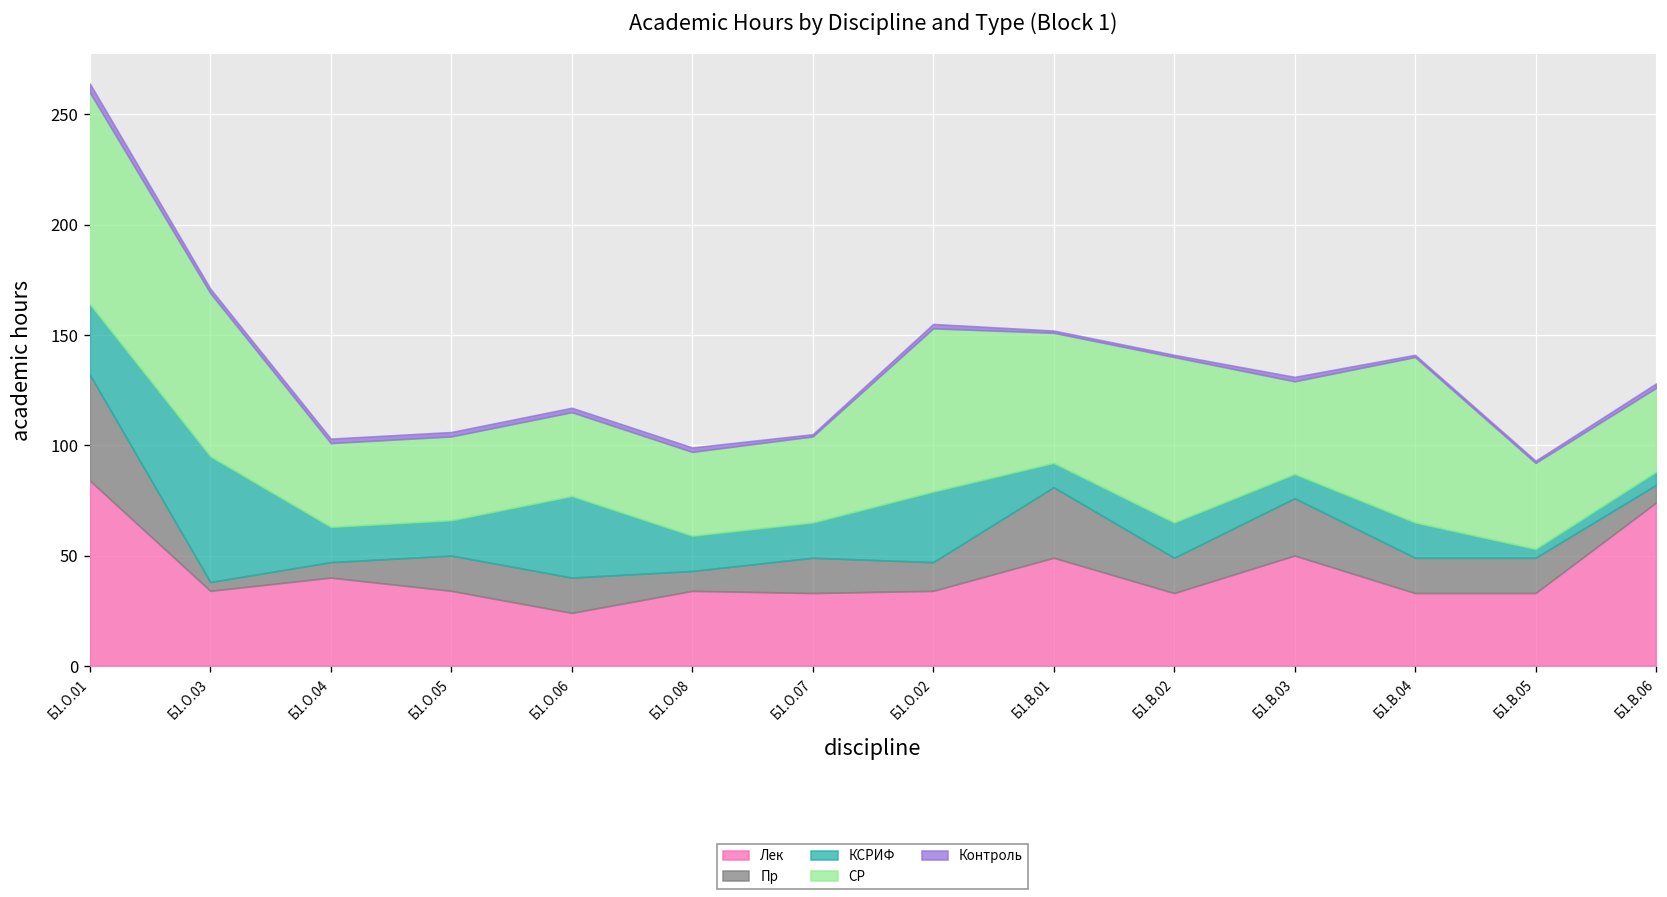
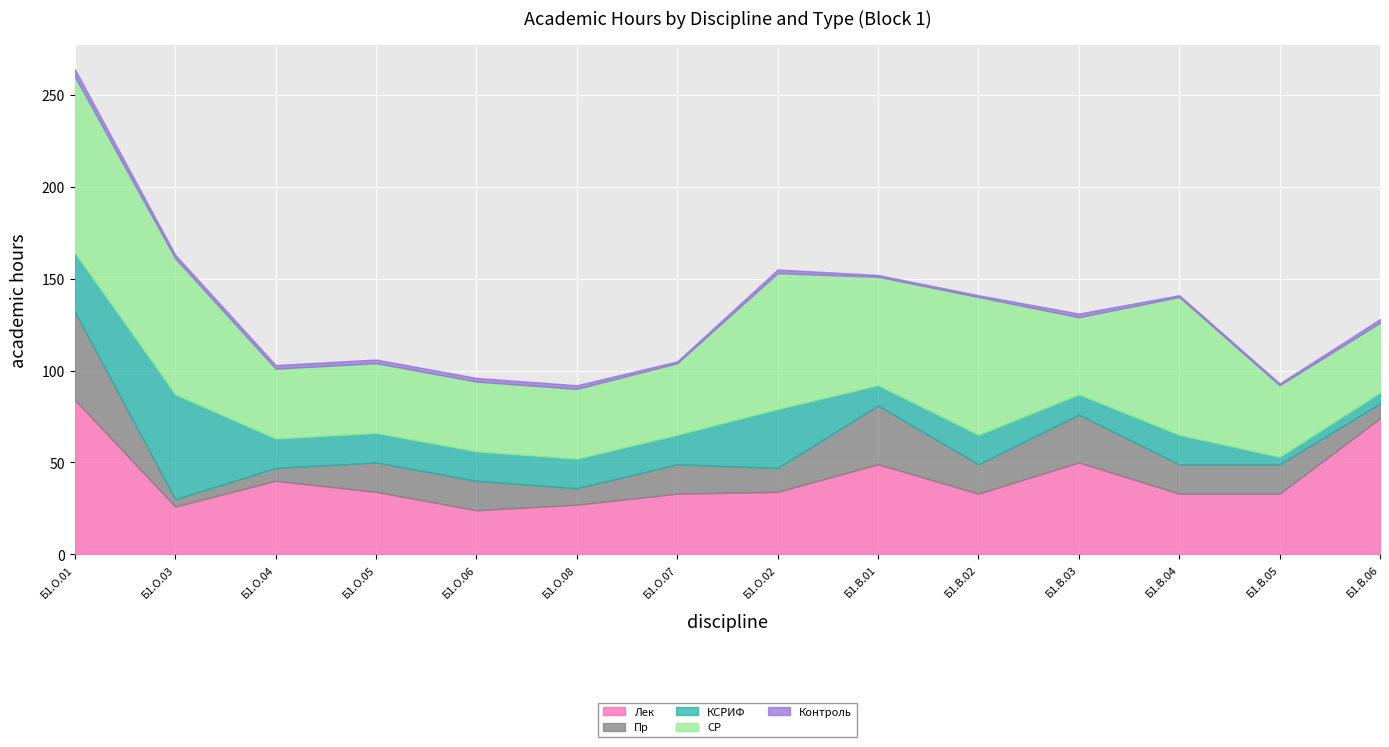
  {
    "Лек": {
      "Б1.О.01": 84,
-     "Б1.О.03": 34,
+     "Б1.О.03": 26,
      "Б1.О.04": 40,
      "Б1.О.05": 34,
      "Б1.О.06": 24,
-     "Б1.О.08": 34,
+     "Б1.О.08": 27,
      "Б1.О.07": 33,
      "Б1.О.02": 34,
      "Б1.В.01": 49,
      "Б1.В.02": 33,
      "Б1.В.03": 50,
      "Б1.В.04": 33,
      "Б1.В.05": 33,
      "Б1.В.06": 74
    },
    "Пр": {
      "Б1.О.01": 48,
      "Б1.О.03": 4,
      "Б1.О.04": 7,
      "Б1.О.05": 16,
      "Б1.О.06": 16,
      "Б1.О.08": 9,
      "Б1.О.07": 16,
      "Б1.О.02": 13,
      "Б1.В.01": 32,
      "Б1.В.02": 16,
      "Б1.В.03": 26,
      "Б1.В.04": 16,
      "Б1.В.05": 16,
      "Б1.В.06": 8
    },
    "КСРИФ": {
      "Б1.О.01": 32,
      "Б1.О.03": 57,
      "Б1.О.04": 16,
      "Б1.О.05": 16,
-     "Б1.О.06": 37,
+     "Б1.О.06": 16,
      "Б1.О.08": 16,
      "Б1.О.07": 16,
      "Б1.О.02": 32,
      "Б1.В.01": 11,
      "Б1.В.02": 16,
      "Б1.В.03": 11,
      "Б1.В.04": 16,
      "Б1.В.05": 4,
      "Б1.В.06": 6
    },
    "СР": {
      "Б1.О.01": 96,
      "Б1.О.03": 74,
      "Б1.О.04": 38,
      "Б1.О.05": 38,
      "Б1.О.06": 38,
      "Б1.О.08": 38,
      "Б1.О.02": 74,
      "Б1.В.03": 42,
      "Б1.В.06": 38
    },
    "Контроль": {
      "Б1.О.01": 4,
      "Б1.О.03": 2,
      "Б1.О.04": 2,
      "Б1.О.05": 2,
      "Б1.О.06": 2,
      "Б1.О.08": 2,
      "Б1.О.02": 2,
      "Б1.В.03": 2,
      "Б1.В.06": 2
    }
  }
